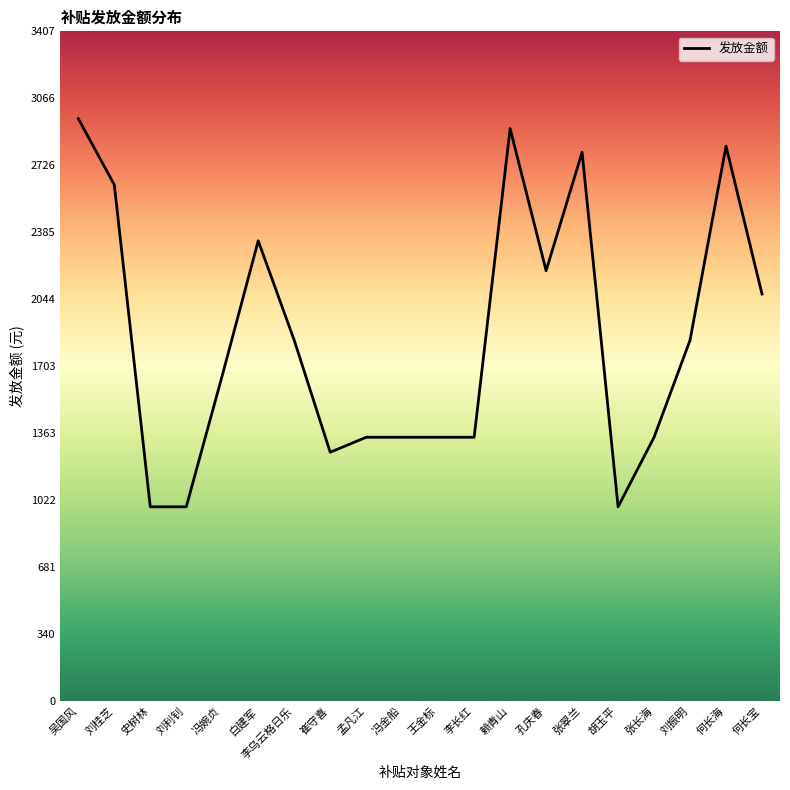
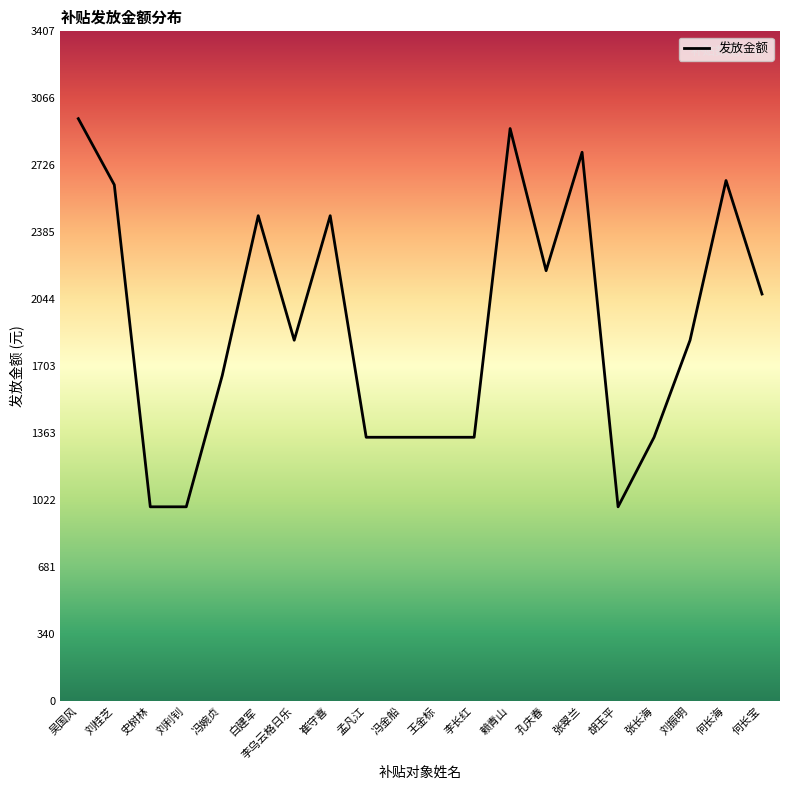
  {
    "吴国风": 2960,
    "刘桂芝": 2630,
    "史树林": 990,
    "刘利钊": 990,
    "冯婉贞": 1660,
-   "白建军": 2340,
+   "白建军": 2470,
    "李乌云格日乐": 1840,
-   "崔守喜": 1270,
+   "崔守喜": 2470,
    "孟凡江": 1340,
    "冯金船": 1340,
    "王金标": 1340,
    "李长红": 1340,
    "赖青山": 2910,
    "孔庆春": 2190,
    "张翠兰": 2790,
    "胡玉平": 990,
    "张长海": 1340,
    "刘振明": 1840,
-   "何长海": 2820,
+   "何长海": 2650,
    "何长宝": 2070
  }
